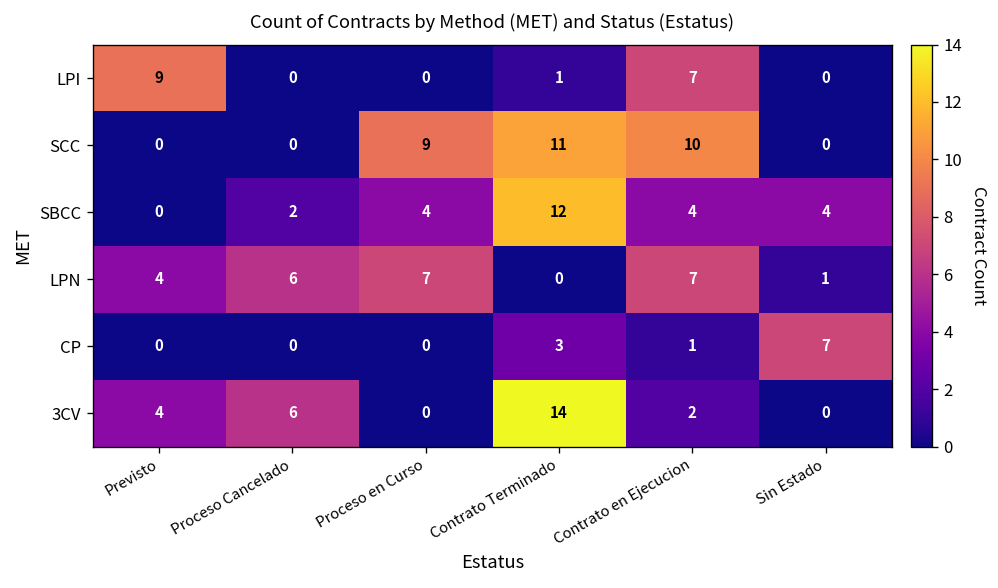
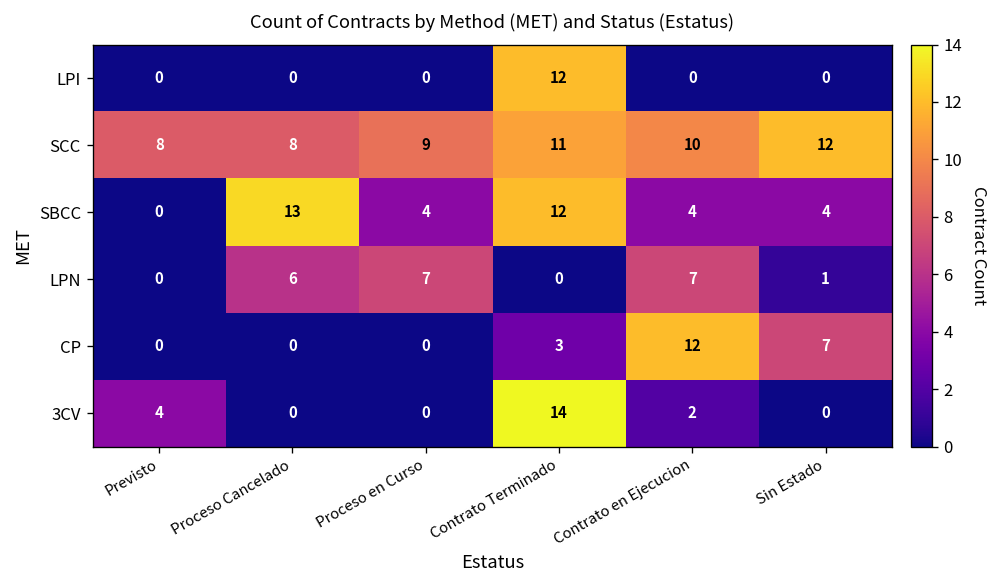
  {
    "LPI": {
-     "Previsto": 9,
+     "Previsto": 0,
      "Proceso Cancelado": 0,
      "Proceso en Curso": 0,
-     "Contrato Terminado": 1,
-     "Contrato en Ejecucion": 7,
+     "Contrato Terminado": 12,
+     "Contrato en Ejecucion": 0,
      "Sin Estado": 0
    },
    "SCC": {
-     "Previsto": 0,
-     "Proceso Cancelado": 0,
+     "Previsto": 8,
+     "Proceso Cancelado": 8,
      "Proceso en Curso": 9,
      "Contrato Terminado": 11,
      "Contrato en Ejecucion": 10,
-     "Sin Estado": 0
+     "Sin Estado": 12
    },
    "SBCC": {
      "Previsto": 0,
-     "Proceso Cancelado": 2,
+     "Proceso Cancelado": 13,
      "Proceso en Curso": 4,
      "Contrato Terminado": 12,
      "Contrato en Ejecucion": 4,
      "Sin Estado": 4
    },
    "LPN": {
-     "Previsto": 4,
+     "Previsto": 0,
      "Proceso Cancelado": 6,
      "Proceso en Curso": 7,
      "Contrato Terminado": 0,
      "Contrato en Ejecucion": 7,
      "Sin Estado": 1
    },
    "CP": {
      "Previsto": 0,
      "Proceso Cancelado": 0,
      "Proceso en Curso": 0,
      "Contrato Terminado": 3,
-     "Contrato en Ejecucion": 1,
+     "Contrato en Ejecucion": 12,
      "Sin Estado": 7
    },
    "3CV": {
      "Previsto": 4,
-     "Proceso Cancelado": 6,
+     "Proceso Cancelado": 0,
      "Proceso en Curso": 0,
      "Contrato Terminado": 14,
      "Contrato en Ejecucion": 2,
      "Sin Estado": 0
    }
  }
